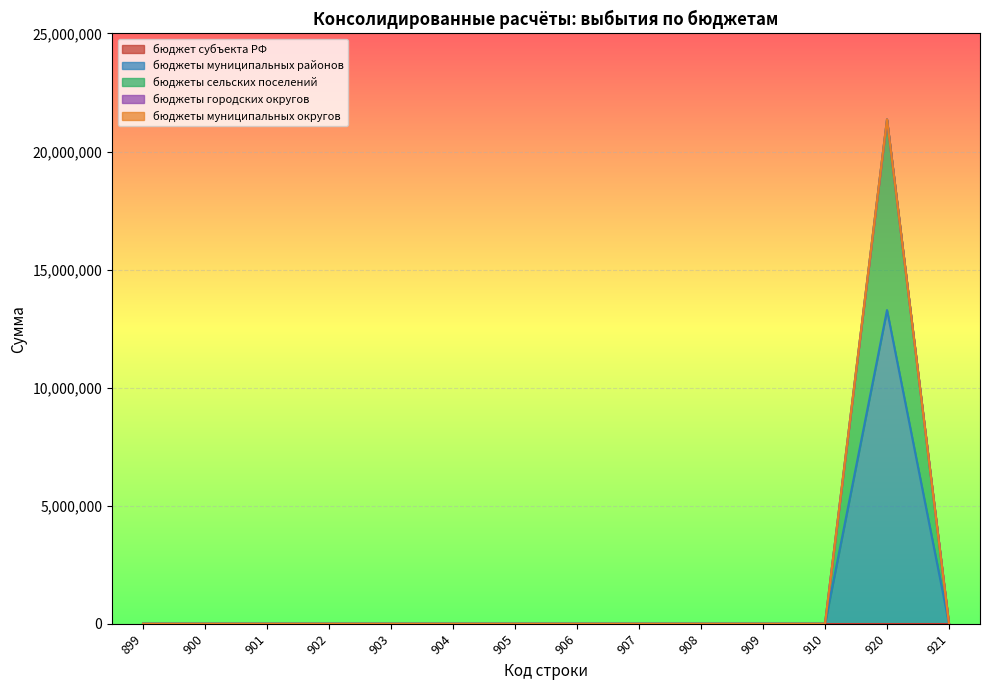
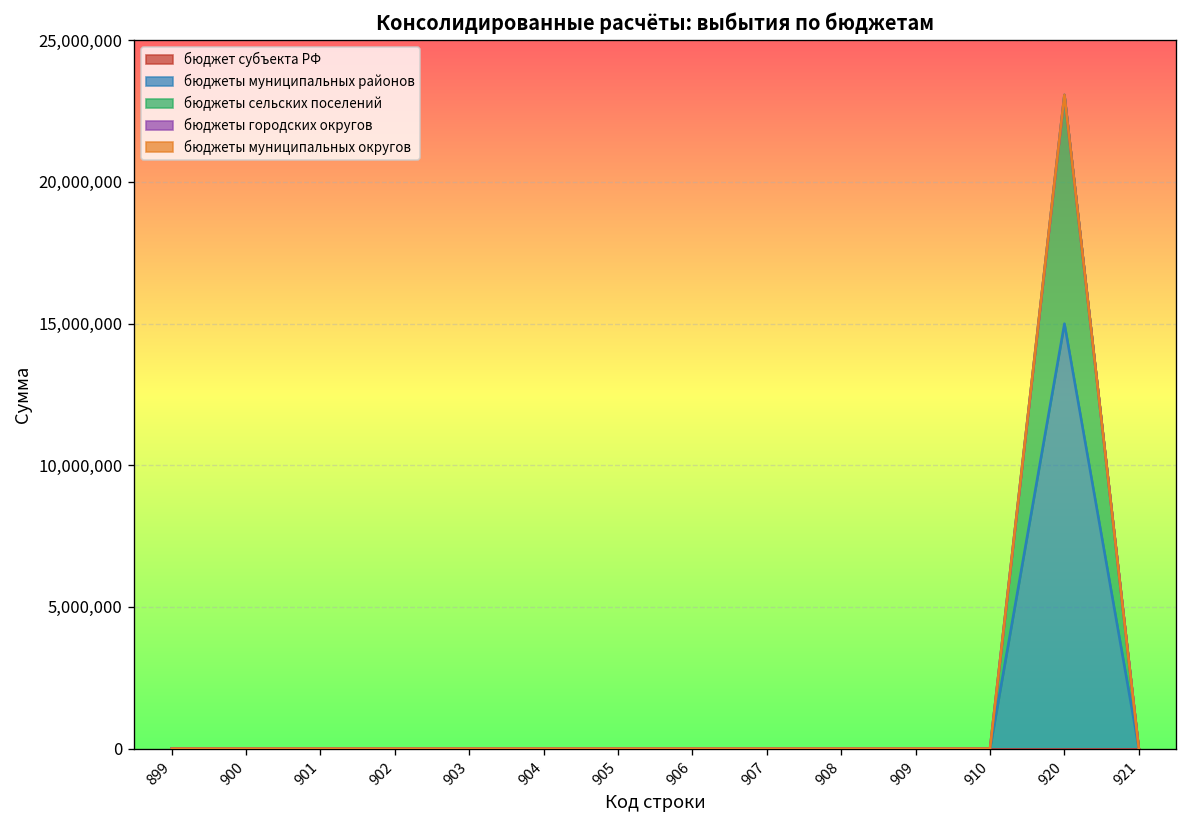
  {
    "бюджет субъекта РФ": {
      "920": "0"
    },
    "бюджеты муниципальных районов": {
-     "920": "13,300,000"
+     "920": "15,000,000"
    }
  }
